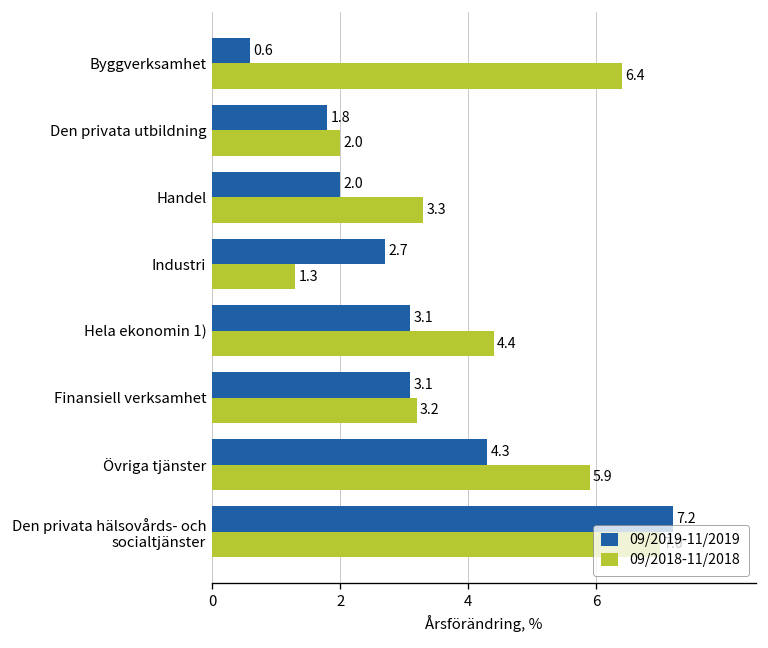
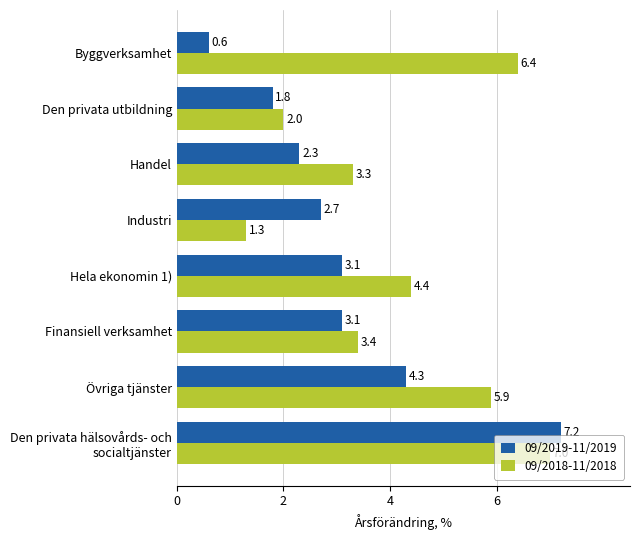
  {
    "09/2019-11/2019": {
      "Byggverksamhet": 0.6,
      "Den privata utbildning": 1.8,
-     "Handel": 2.0,
+     "Handel": 2.3,
      "Industri": 2.7,
      "Hela ekonomin 1)": 3.1,
      "Finansiell verksamhet": 3.1,
      "Övriga tjänster": 4.3
    },
    "09/2018-11/2018": {
      "Byggverksamhet": 6.4,
      "Den privata utbildning": 2.0,
      "Handel": 3.3,
      "Industri": 1.3,
      "Hela ekonomin 1)": 4.4,
-     "Finansiell verksamhet": 3.2,
+     "Finansiell verksamhet": 3.4,
      "Övriga tjänster": 5.9
    }
  }
